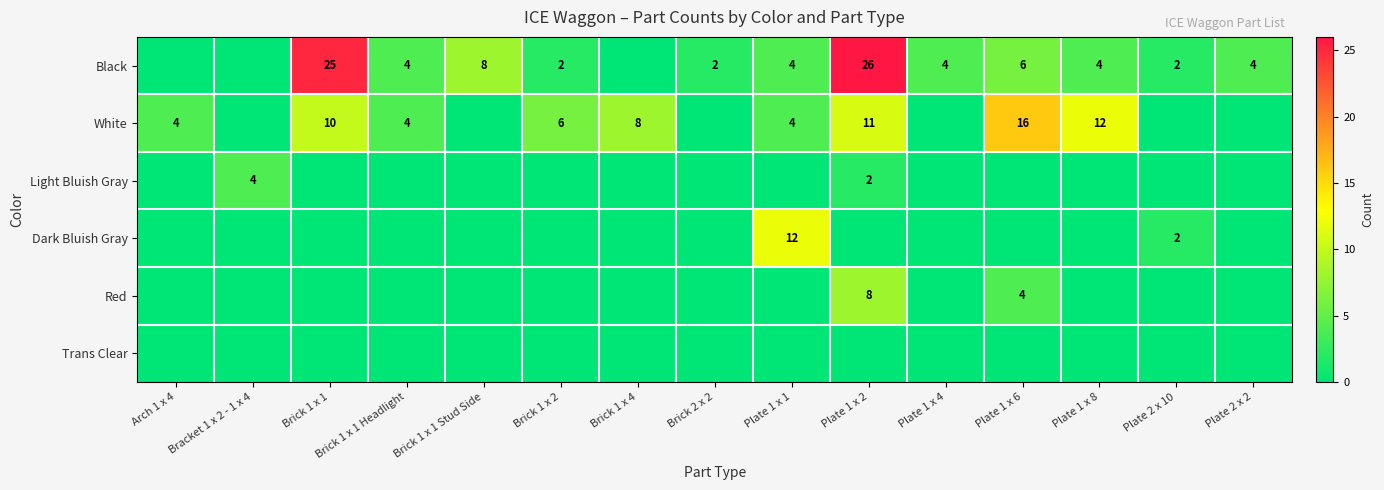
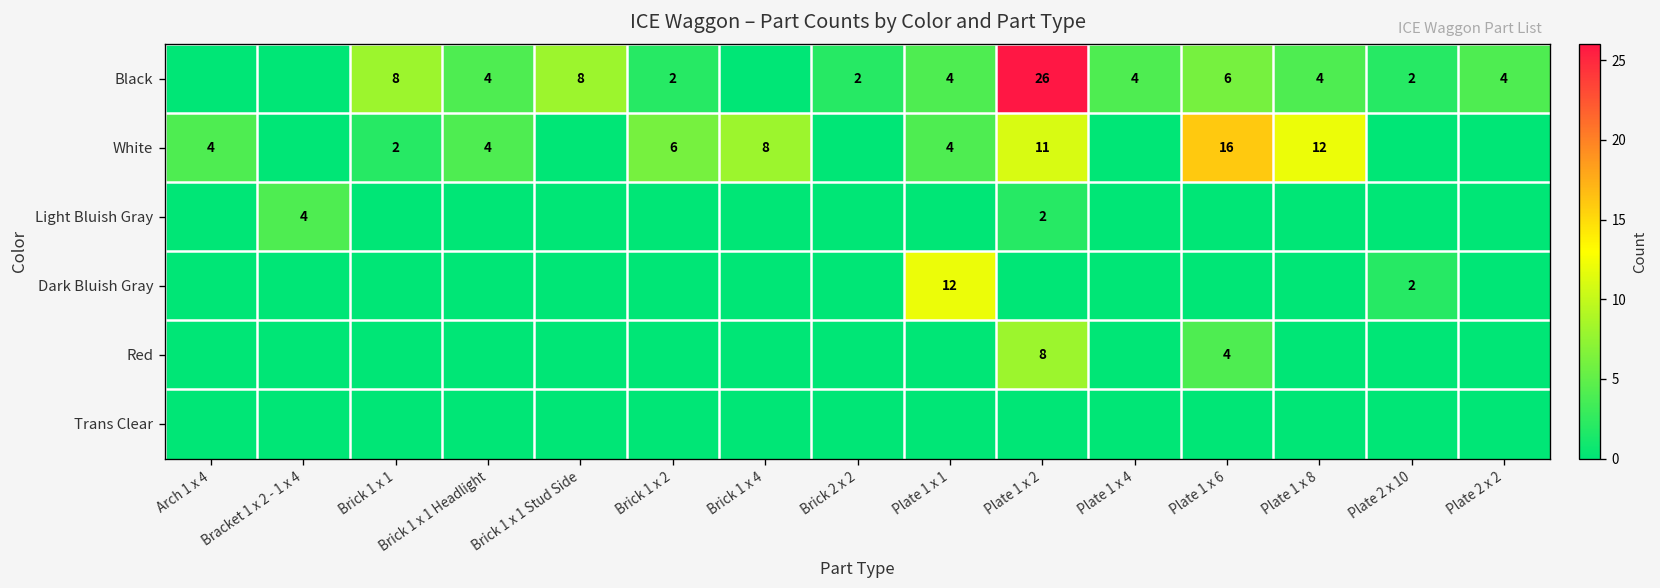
  {
    "Black": {
-     "Brick 1 x 1": 25,
+     "Brick 1 x 1": 8,
      "Brick 1 x 1 Headlight": 4,
      "Brick 1 x 1 Stud Side": 8,
      "Brick 1 x 2": 2,
      "Brick 2 x 2": 2,
      "Plate 1 x 1": 4,
      "Plate 1 x 2": 26,
      "Plate 1 x 4": 4,
      "Plate 1 x 6": 6,
      "Plate 1 x 8": 4,
      "Plate 2 x 10": 2,
      "Plate 2 x 2": 4
    },
    "White": {
      "Arch 1 x 4": 4,
-     "Brick 1 x 1": 10,
+     "Brick 1 x 1": 2,
      "Brick 1 x 1 Headlight": 4,
      "Brick 1 x 2": 6,
      "Brick 1 x 4": 8,
      "Plate 1 x 1": 4,
      "Plate 1 x 2": 11,
      "Plate 1 x 6": 16,
      "Plate 1 x 8": 12
    },
    "Light Bluish Gray": {
      "Bracket 1 x 2 - 1 x 4": 4,
      "Plate 1 x 2": 2
    },
    "Dark Bluish Gray": {
      "Plate 1 x 1": 12,
      "Plate 2 x 10": 2
    },
    "Red": {
      "Plate 1 x 2": 8,
      "Plate 1 x 6": 4
    }
  }
